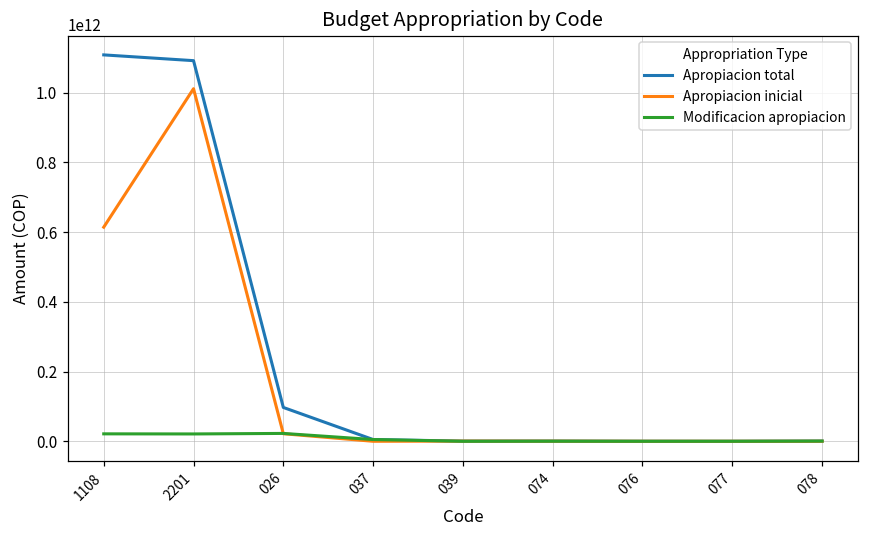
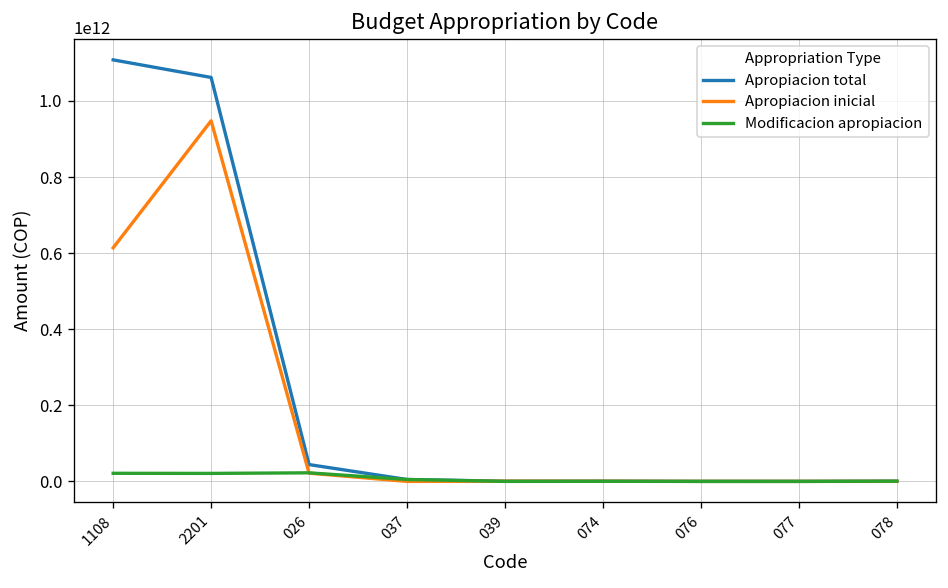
  {
    "Apropiacion total": {
      "1108": 1110000000000,
-     "2201": 1090000000000,
-     "026": 100000000000
+     "2201": 1060000000000,
+     "026": 40000000000
    },
    "Apropiacion inicial": {
      "1108": 610000000000,
-     "2201": 1010000000000
+     "2201": 950000000000
    },
    "Modificacion apropiacion": {
      "1108": 20000000000,
      "2201": 20000000000
    }
  }
